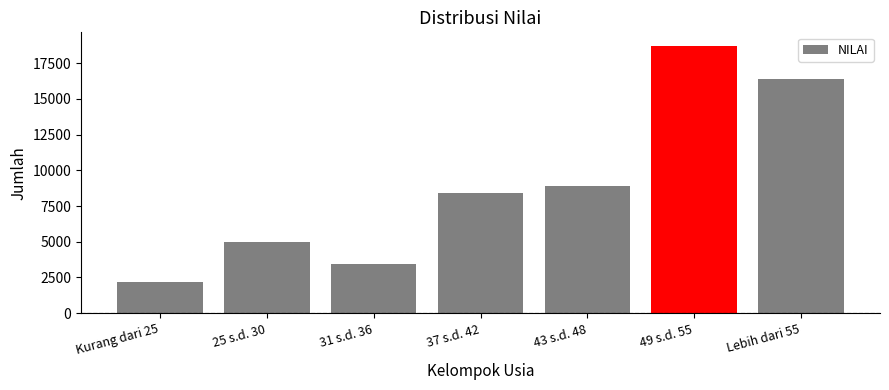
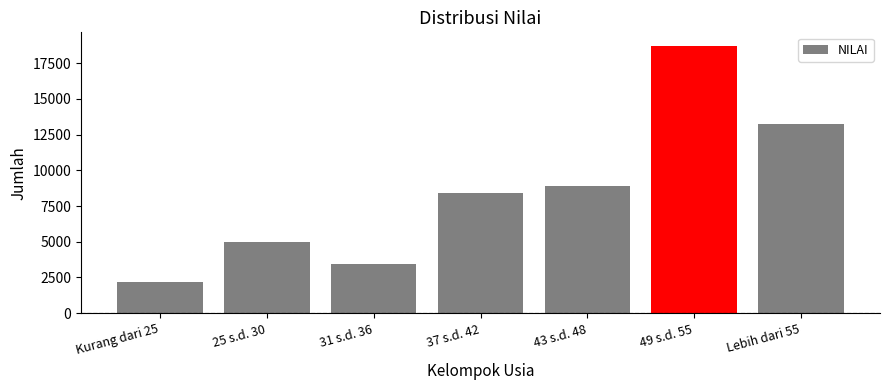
  {
    "Kurang dari 25": 2200,
    "25 s.d. 30": 5000,
    "31 s.d. 36": 3500,
    "37 s.d. 42": 8400,
    "43 s.d. 48": 8900,
    "49 s.d. 55": 18700,
-   "Lebih dari 55": 16400
+   "Lebih dari 55": 13200
  }
